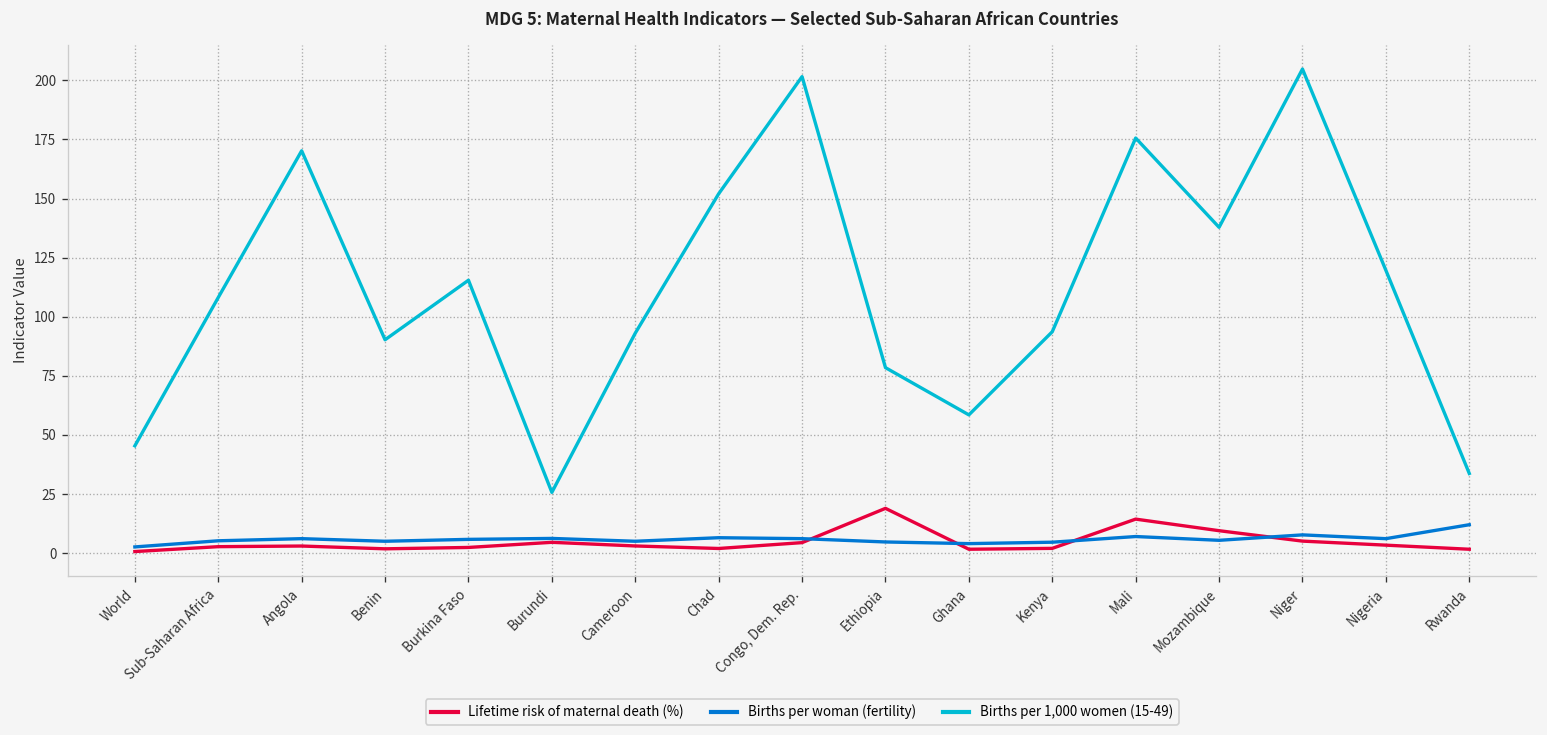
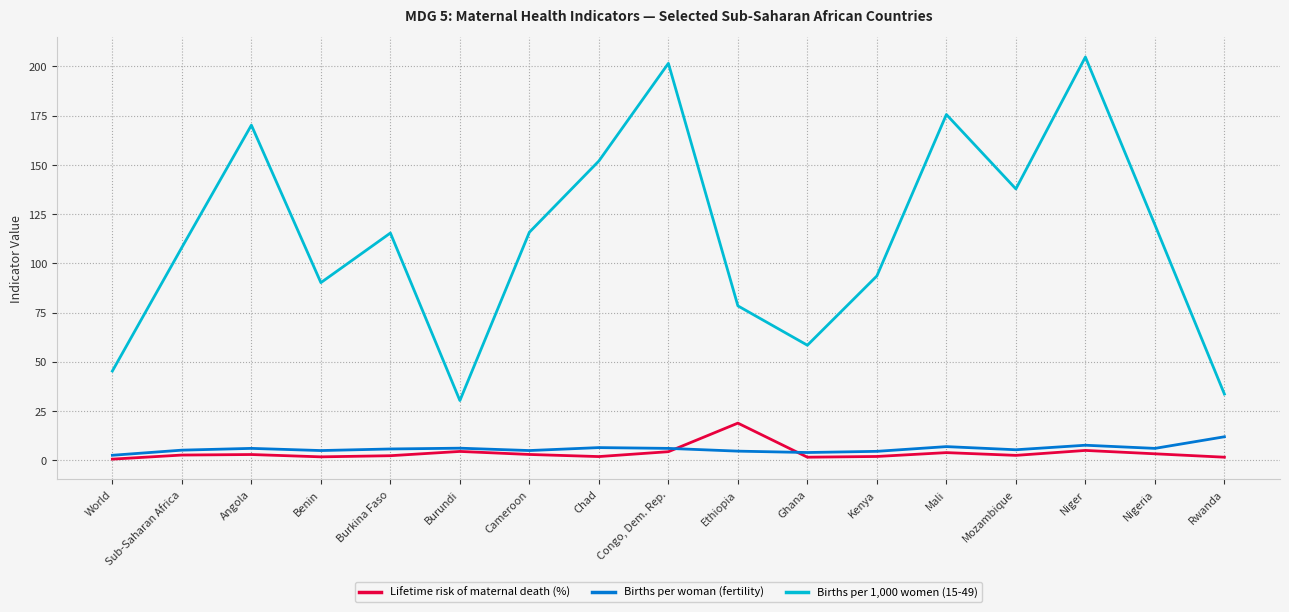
  {
    "Lifetime risk of maternal death (%)": {
      "World": 1,
      "Sub-Saharan Africa": 3,
      "Angola": 3,
      "Benin": 2,
      "Burkina Faso": 2,
      "Burundi": 4,
      "Cameroon": 3,
      "Chad": 2,
      "Congo, Dem. Rep.": 4,
      "Ethiopia": 19,
      "Ghana": 2,
      "Kenya": 2,
-     "Mali": 14,
-     "Mozambique": 9,
+     "Mali": 4,
+     "Mozambique": 2,
      "Niger": 5,
      "Nigeria": 3,
      "Rwanda": 2
    },
    "Births per woman (fertility)": {
      "World": 3,
      "Sub-Saharan Africa": 5,
      "Angola": 6,
      "Benin": 5,
      "Burkina Faso": 6,
      "Burundi": 6,
      "Cameroon": 5,
      "Chad": 6,
      "Congo, Dem. Rep.": 6,
      "Ethiopia": 5,
      "Ghana": 4,
      "Kenya": 5,
      "Mali": 7,
      "Mozambique": 5,
      "Niger": 8,
      "Nigeria": 6,
      "Rwanda": 12
    },
    "Births per 1,000 women (15-49)": {
      "World": 45,
      "Sub-Saharan Africa": 108,
      "Angola": 170,
      "Benin": 90,
      "Burkina Faso": 115,
-     "Burundi": 26,
-     "Cameroon": 93,
+     "Burundi": 30,
+     "Cameroon": 116,
      "Chad": 152,
      "Congo, Dem. Rep.": 202,
      "Ethiopia": 78,
      "Ghana": 58,
      "Kenya": 94,
      "Mali": 176,
      "Mozambique": 138,
      "Niger": 205,
      "Nigeria": 120,
      "Rwanda": 34
    }
  }
